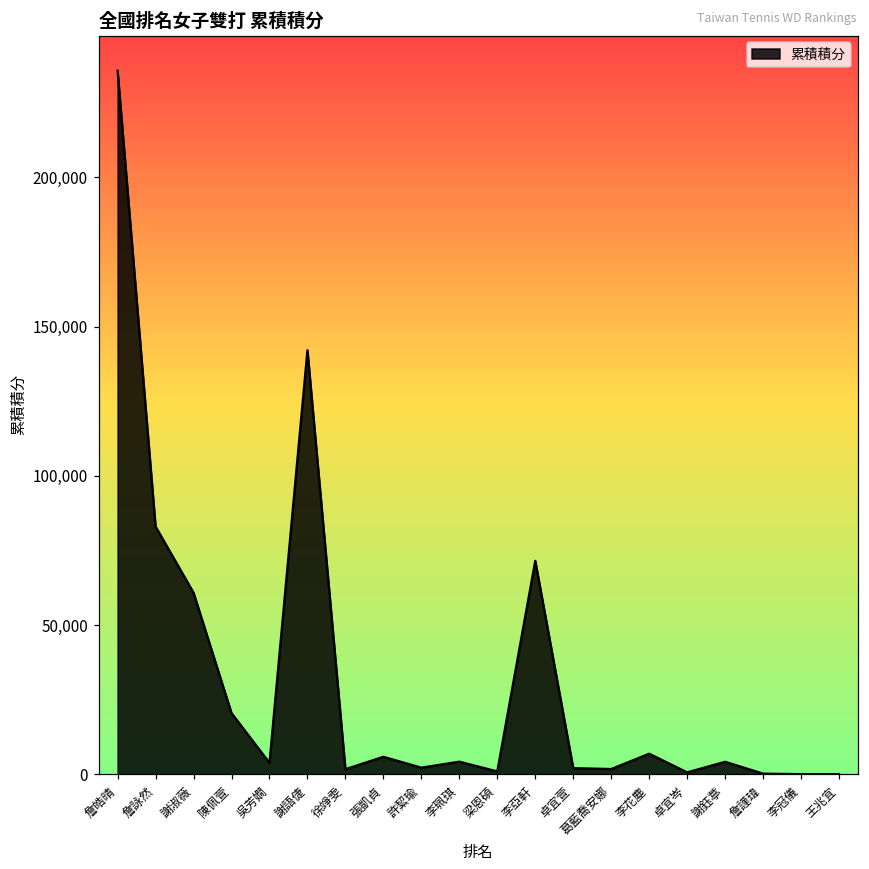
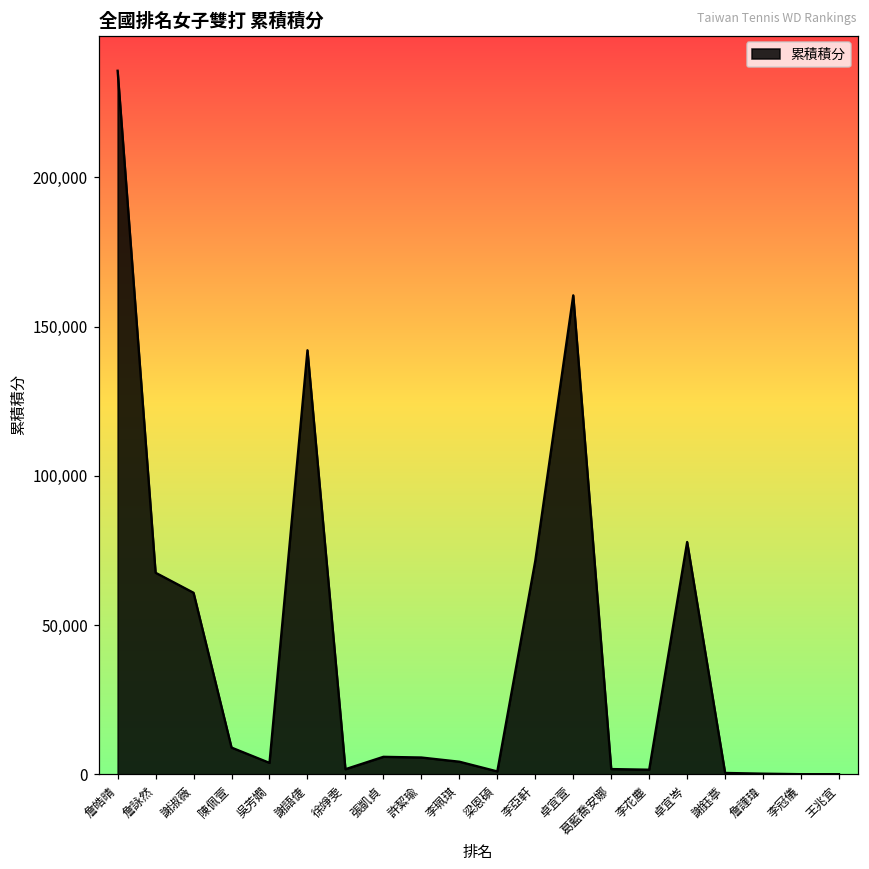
  {
    "詹皓晴": "236,000",
-   "詹詠然": "83,000",
+   "詹詠然": "68,000",
    "謝淑薇": "61,000",
-   "陳佩萱": "20,000",
+   "陳佩萱": "9,000",
    "吳芳嫺": "4,000",
    "謝語倢": "142,000",
    "徐竫雯": "2,000",
    "張凱貞": "6,000",
-   "許絜瑜": "2,000",
+   "許絜瑜": "6,000",
    "李珮琪": "4,000",
    "梁恩碩": "1,000",
    "李亞軒": "72,000",
-   "卓宜萱": "2,000",
+   "卓宜萱": "160,000",
    "葛藍喬安娜": "2,000",
-   "李花塵": "7,000",
-   "卓宜岑": "1,000",
-   "謝鈺葶": "4,000",
+   "李花塵": "2,000",
+   "卓宜岑": "78,000",
+   "謝鈺葶": "0",
    "詹謹瑋": "0",
    "李冠儀": "0",
    "王兆宜": "0"
  }
